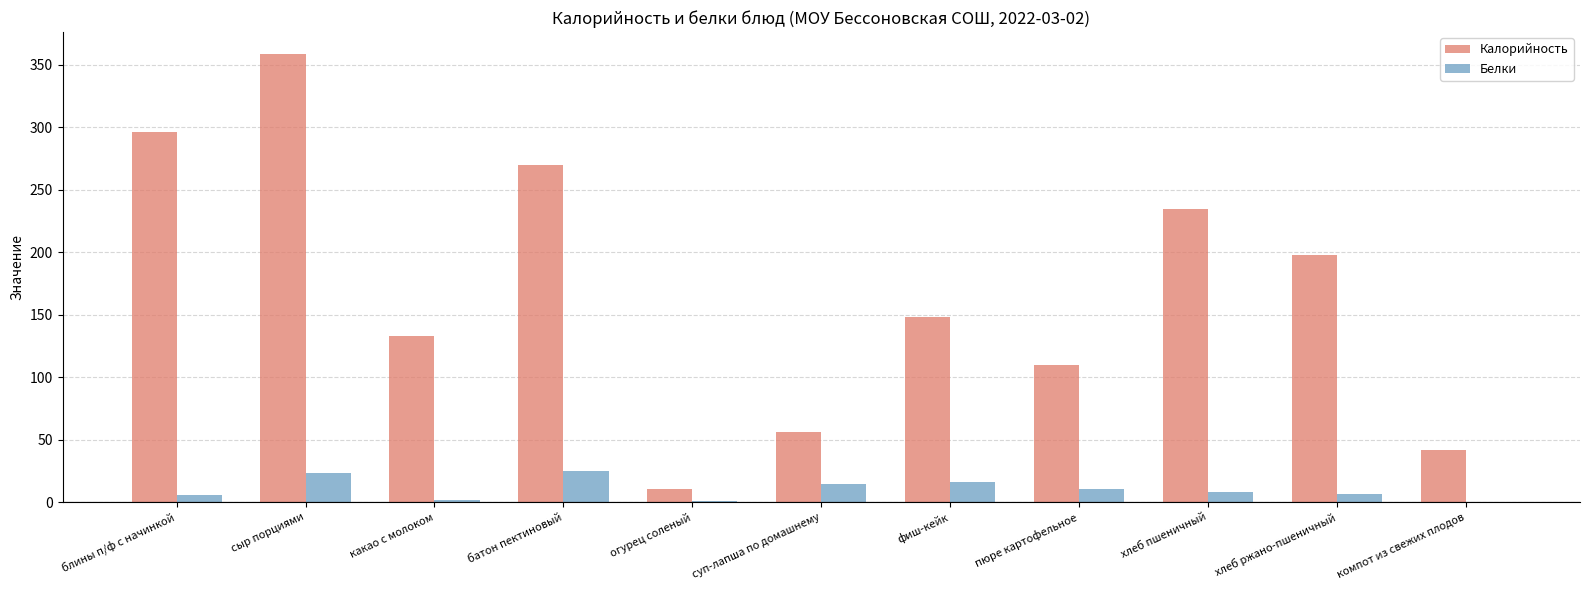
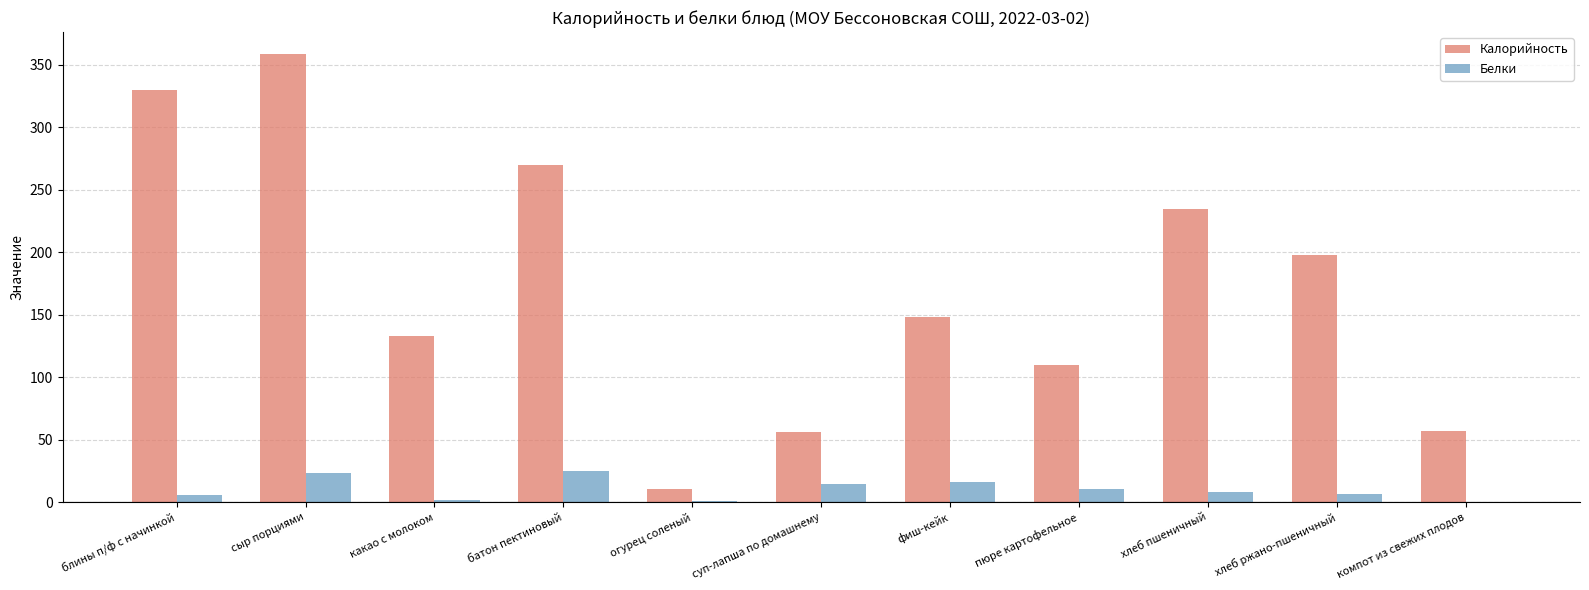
  {
    "Калорийность": {
-     "блины п/ф с начинкой": 296,
+     "блины п/ф с начинкой": 330,
      "сыр порциями": 358,
      "какао с молоком": 133,
      "батон пектиновый": 270,
      "огурец соленый": 11,
      "суп-лапша по домашнему": 56,
      "фиш-кейк": 149,
      "пюре картофельное": 110,
      "хлеб пшеничный": 235,
      "хлеб ржано-пшеничный": 198,
-     "компот из свежих плодов": 42
+     "компот из свежих плодов": 57
    },
    "Белки": {
      "блины п/ф с начинкой": 6,
      "сыр порциями": 23,
      "какао с молоком": 2,
      "батон пектиновый": 25,
      "суп-лапша по домашнему": 15,
      "фиш-кейк": 16,
      "пюре картофельное": 11,
      "хлеб пшеничный": 8,
      "хлеб ржано-пшеничный": 7
    }
  }
